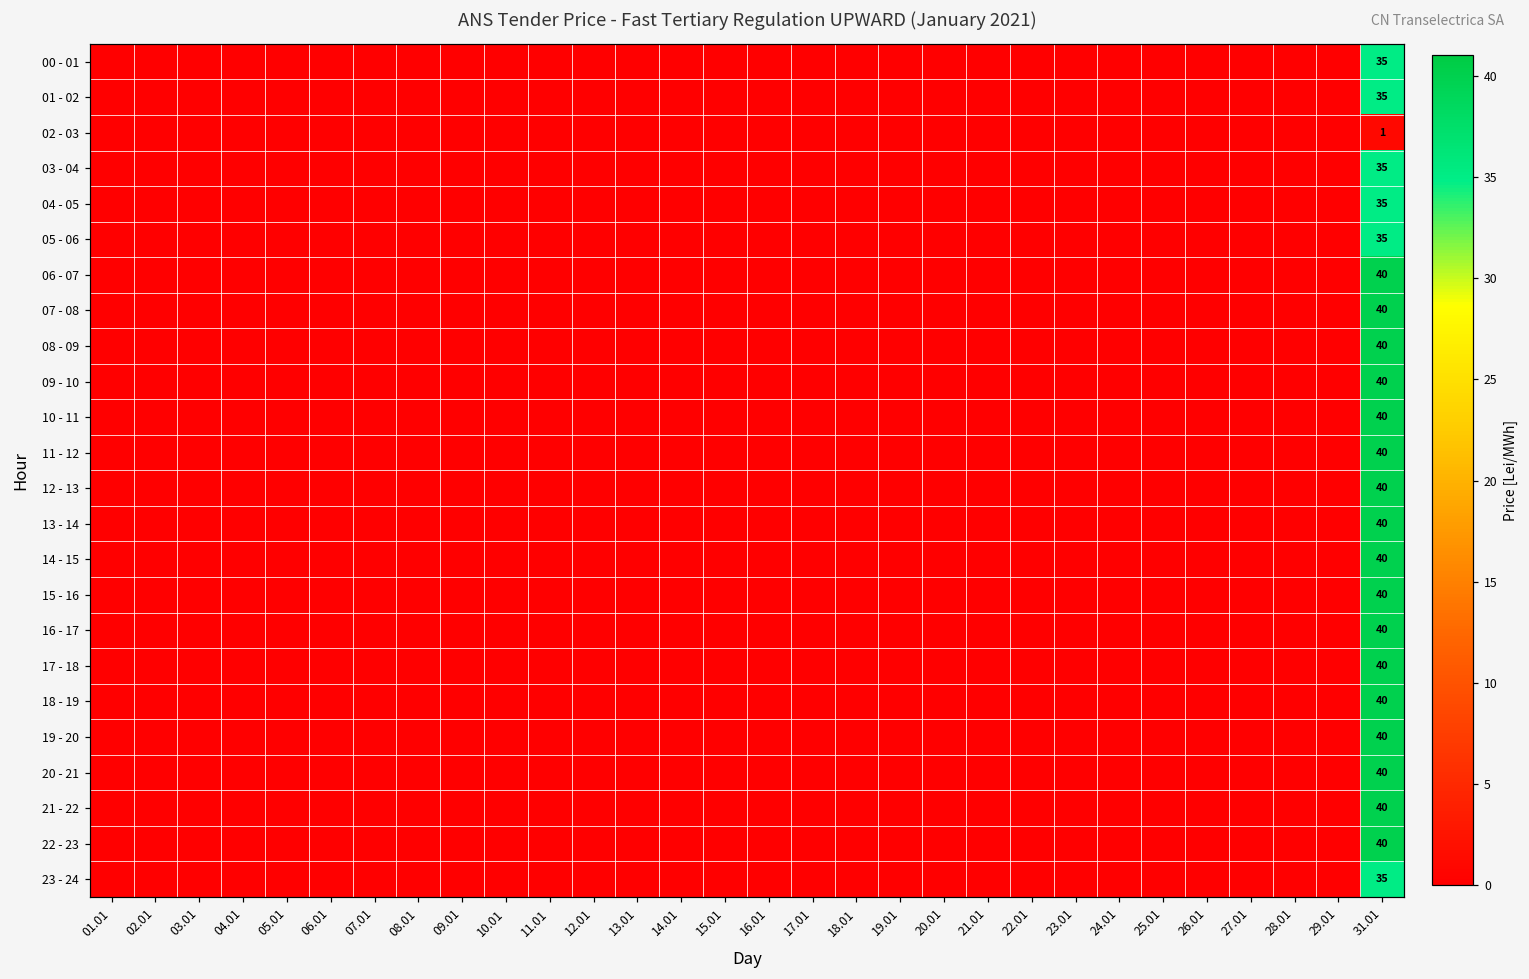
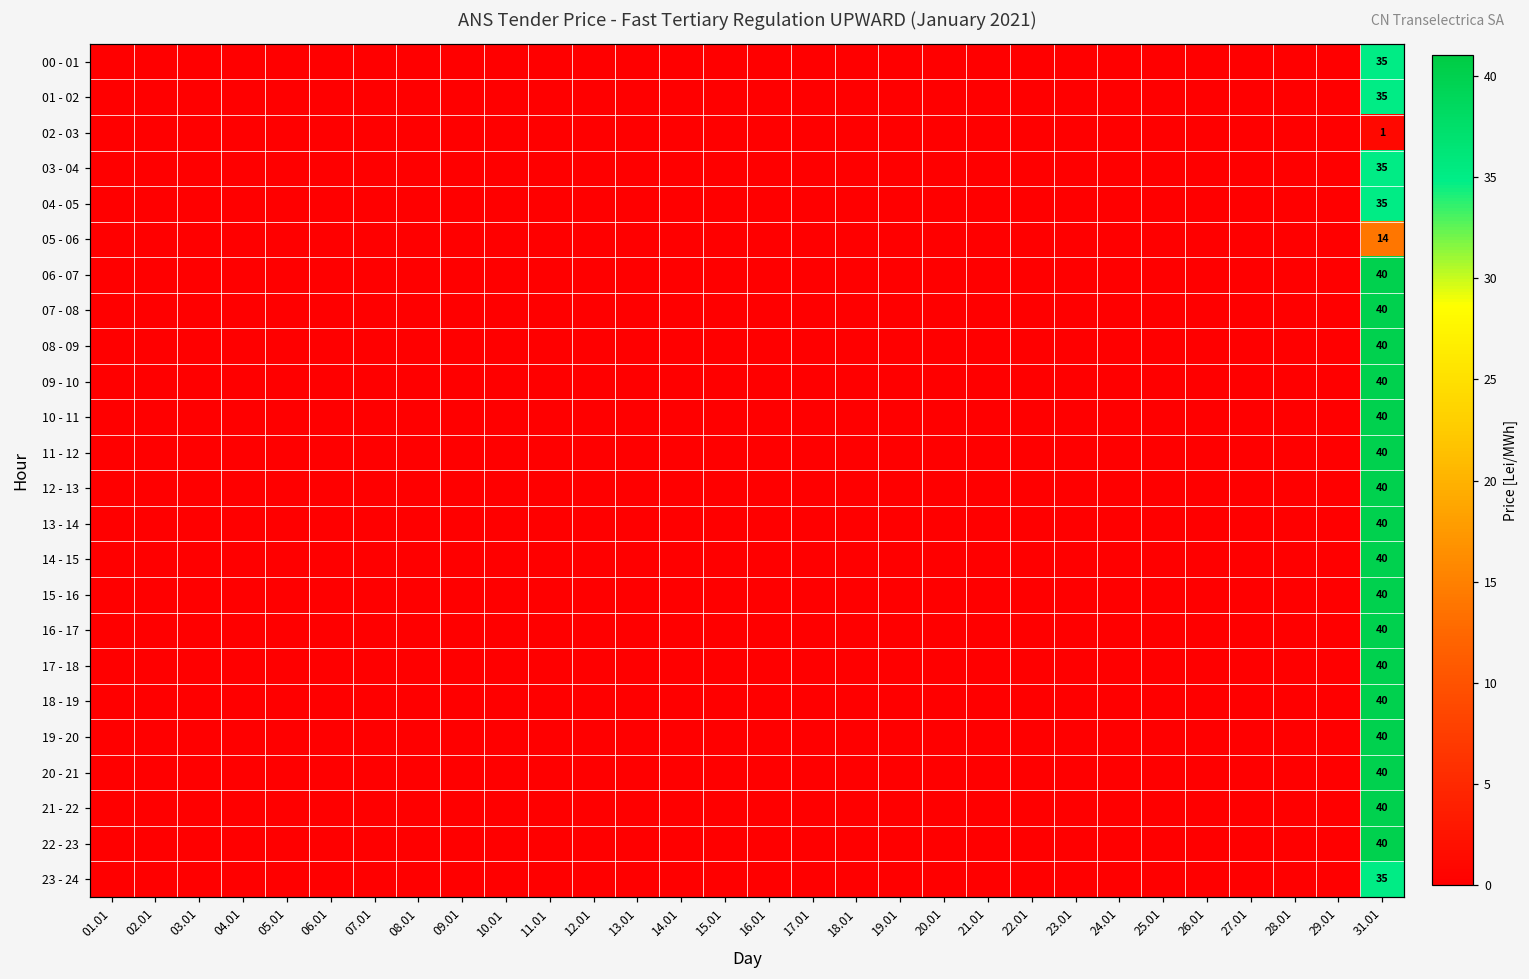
  {
    "00 - 01": {
      "31.01": 35
    },
    "01 - 02": {
      "31.01": 35
    },
    "02 - 03": {
      "31.01": 1
    },
    "03 - 04": {
      "31.01": 35
    },
    "04 - 05": {
      "31.01": 35
    },
    "05 - 06": {
-     "31.01": 35
+     "31.01": 14
    },
    "06 - 07": {
      "31.01": 40
    },
    "07 - 08": {
      "31.01": 40
    },
    "08 - 09": {
      "31.01": 40
    },
    "09 - 10": {
      "31.01": 40
    },
    "10 - 11": {
      "31.01": 40
    },
    "11 - 12": {
      "31.01": 40
    },
    "12 - 13": {
      "31.01": 40
    },
    "13 - 14": {
      "31.01": 40
    },
    "14 - 15": {
      "31.01": 40
    },
    "15 - 16": {
      "31.01": 40
    },
    "16 - 17": {
      "31.01": 40
    },
    "17 - 18": {
      "31.01": 40
    },
    "18 - 19": {
      "31.01": 40
    },
    "19 - 20": {
      "31.01": 40
    },
    "20 - 21": {
      "31.01": 40
    },
    "21 - 22": {
      "31.01": 40
    },
    "22 - 23": {
      "31.01": 40
    },
    "23 - 24": {
      "31.01": 35
    }
  }
